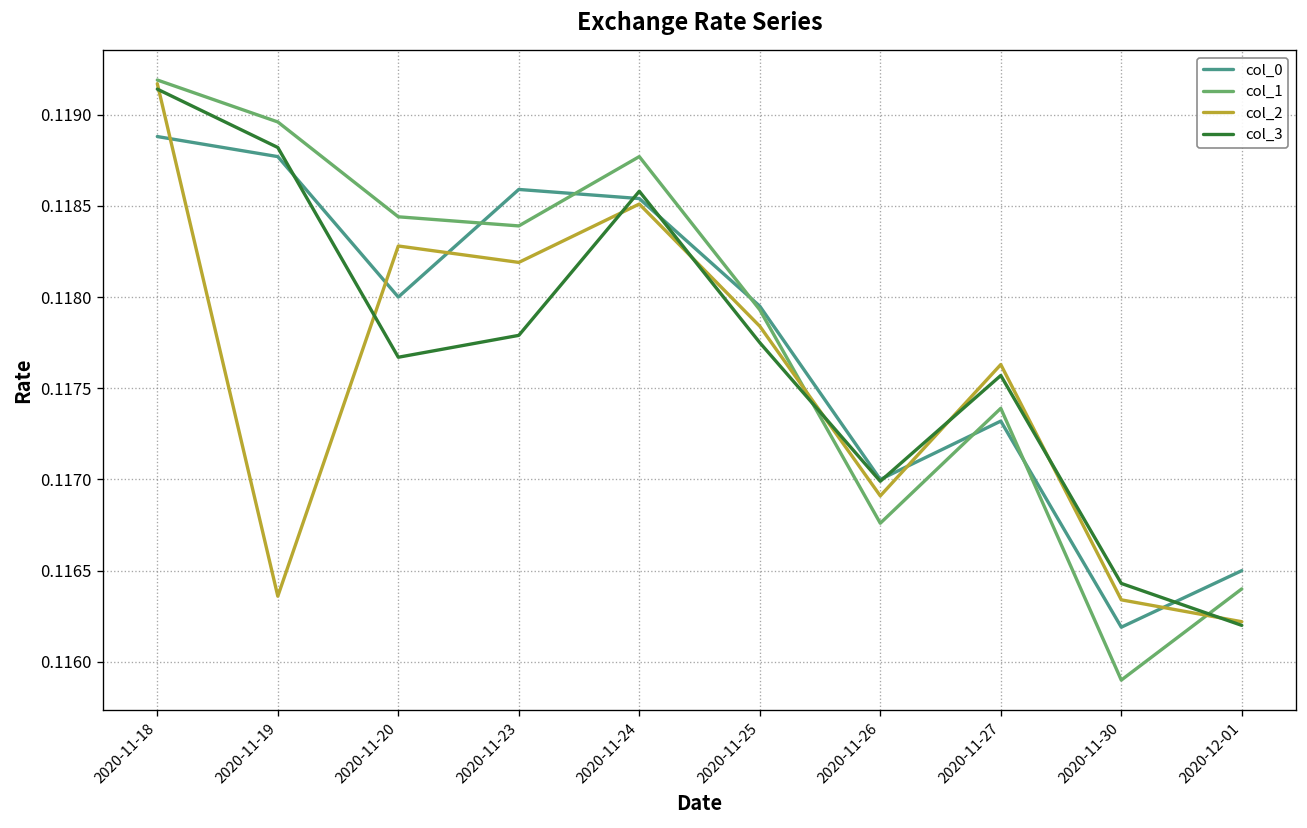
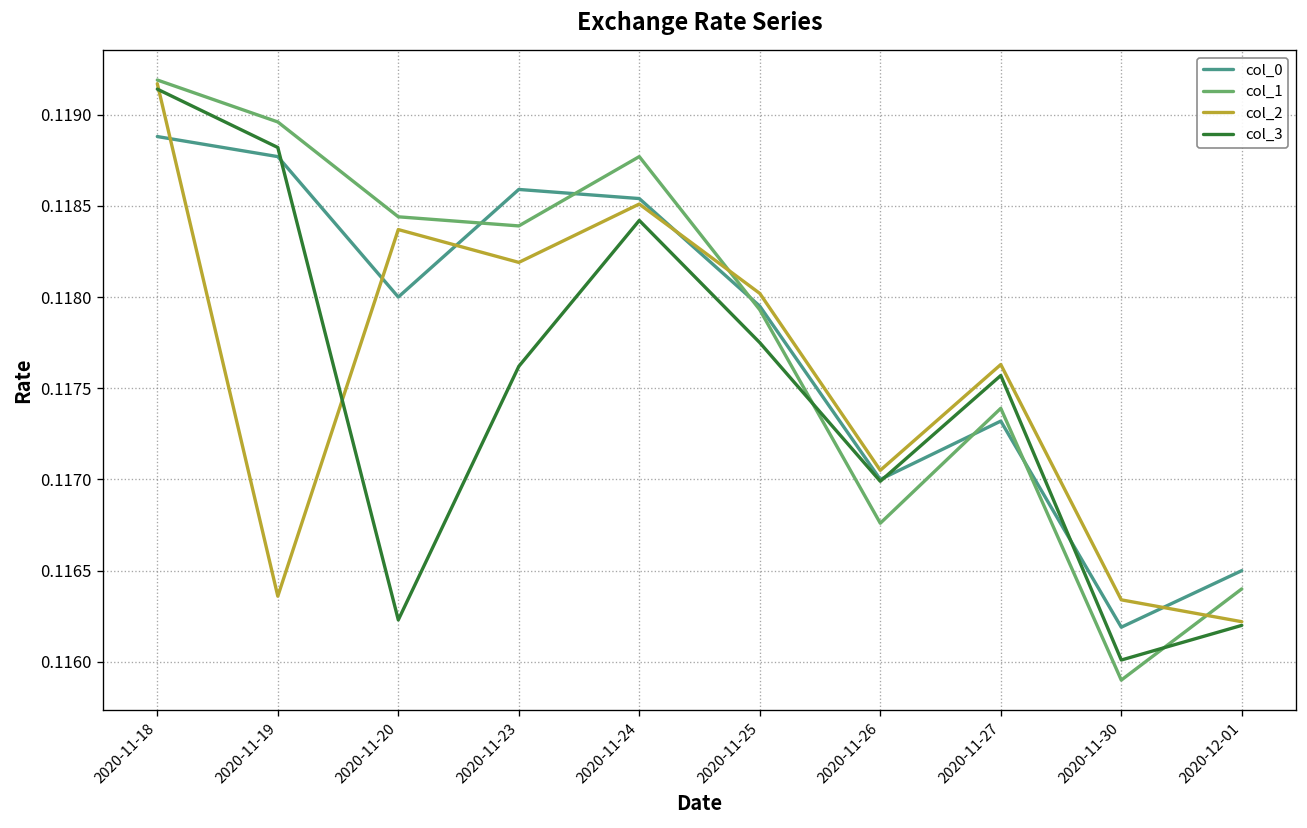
  {
    "col_2": {
      "2020-11-18": 0.11917,
      "2020-11-19": 0.11636,
-     "2020-11-20": 0.11828,
+     "2020-11-20": 0.11837,
      "2020-11-23": 0.11819,
      "2020-11-24": 0.11851,
-     "2020-11-25": 0.11784,
-     "2020-11-26": 0.11691,
+     "2020-11-25": 0.11802,
+     "2020-11-26": 0.11705,
      "2020-11-27": 0.11763,
      "2020-11-30": 0.11634,
      "2020-12-01": 0.11622
    },
    "col_3": {
      "2020-11-18": 0.11914,
      "2020-11-19": 0.11882,
-     "2020-11-20": 0.11767,
-     "2020-11-23": 0.11779,
-     "2020-11-24": 0.11858,
+     "2020-11-20": 0.11623,
+     "2020-11-23": 0.11762,
+     "2020-11-24": 0.11842,
      "2020-11-25": 0.11775,
      "2020-11-27": 0.11757,
-     "2020-11-30": 0.11643,
+     "2020-11-30": 0.11601,
      "2020-12-01": 0.11620
    }
  }
